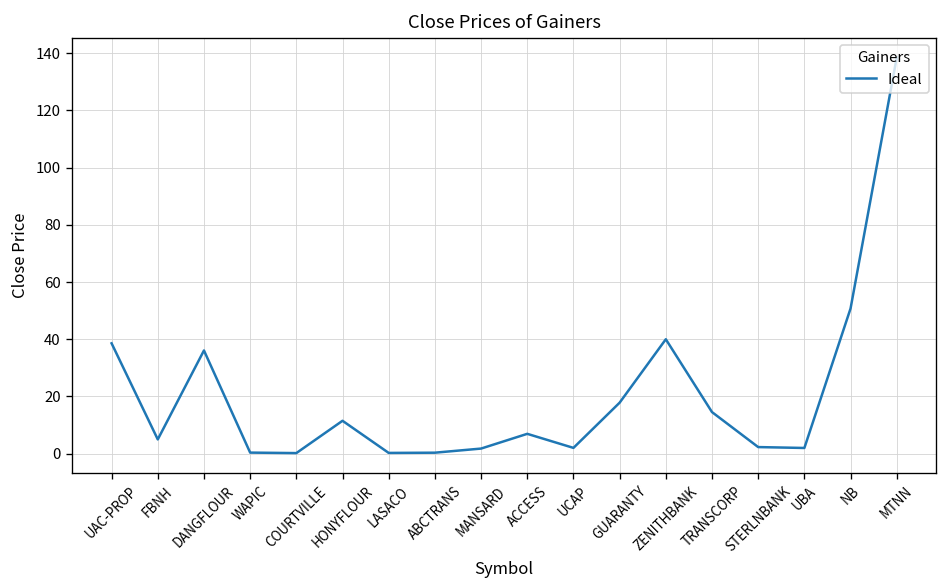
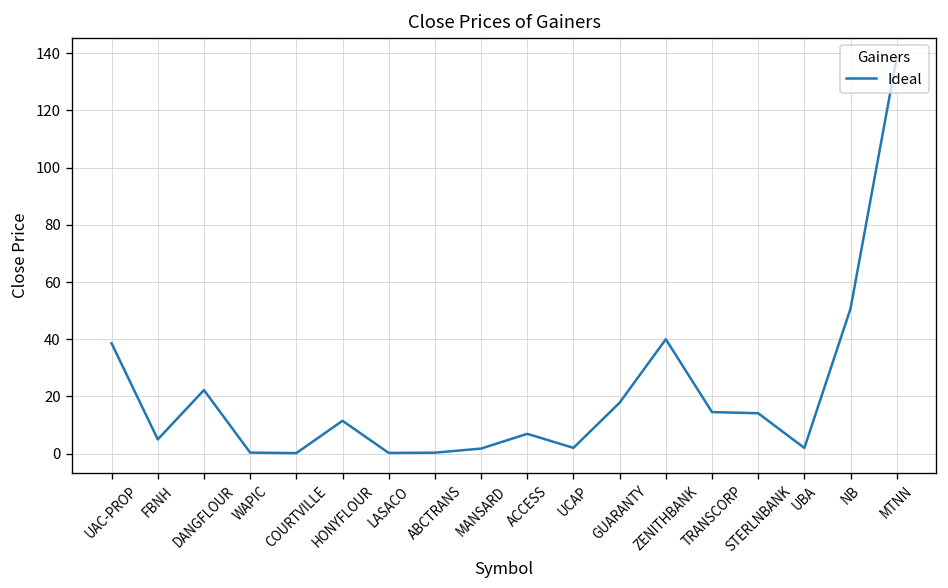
  {
    "UAC-PROP": 39,
    "FBNH": 5,
-   "DANGFLOUR": 36,
+   "DANGFLOUR": 22,
    "WAPIC": 0,
    "COURTVILLE": 0,
    "HONYFLOUR": 12,
    "LASACO": 0,
    "ABCTRANS": 0,
    "MANSARD": 2,
    "ACCESS": 7,
    "UCAP": 2,
    "GUARANTY": 18,
    "ZENITHBANK": 40,
    "TRANSCORP": 15,
-   "STERLNBANK": 2,
+   "STERLNBANK": 14,
    "UBA": 2,
    "NB": 51
  }
